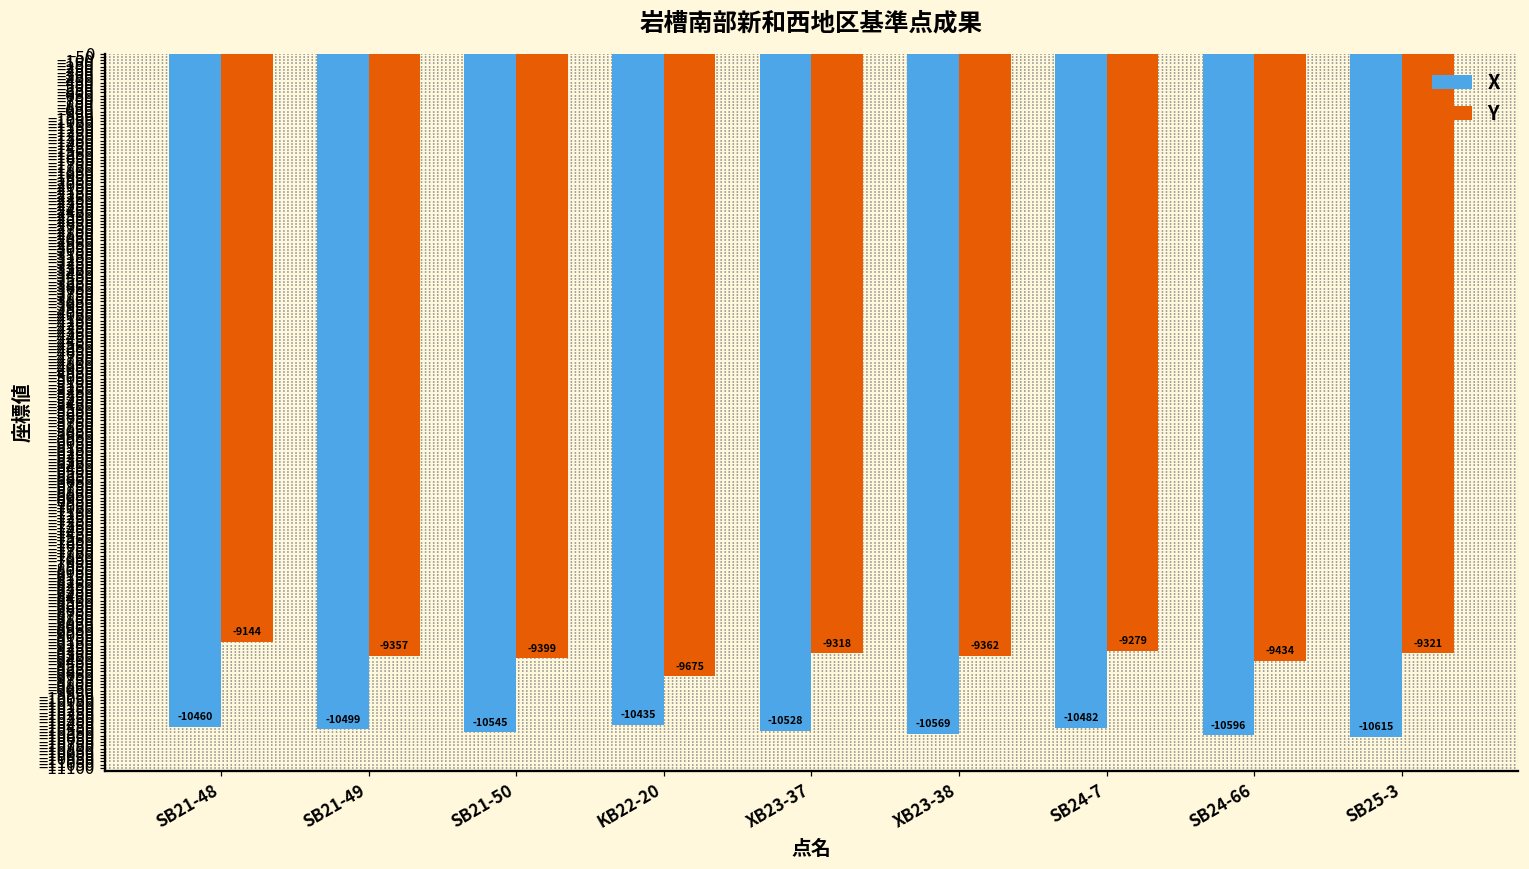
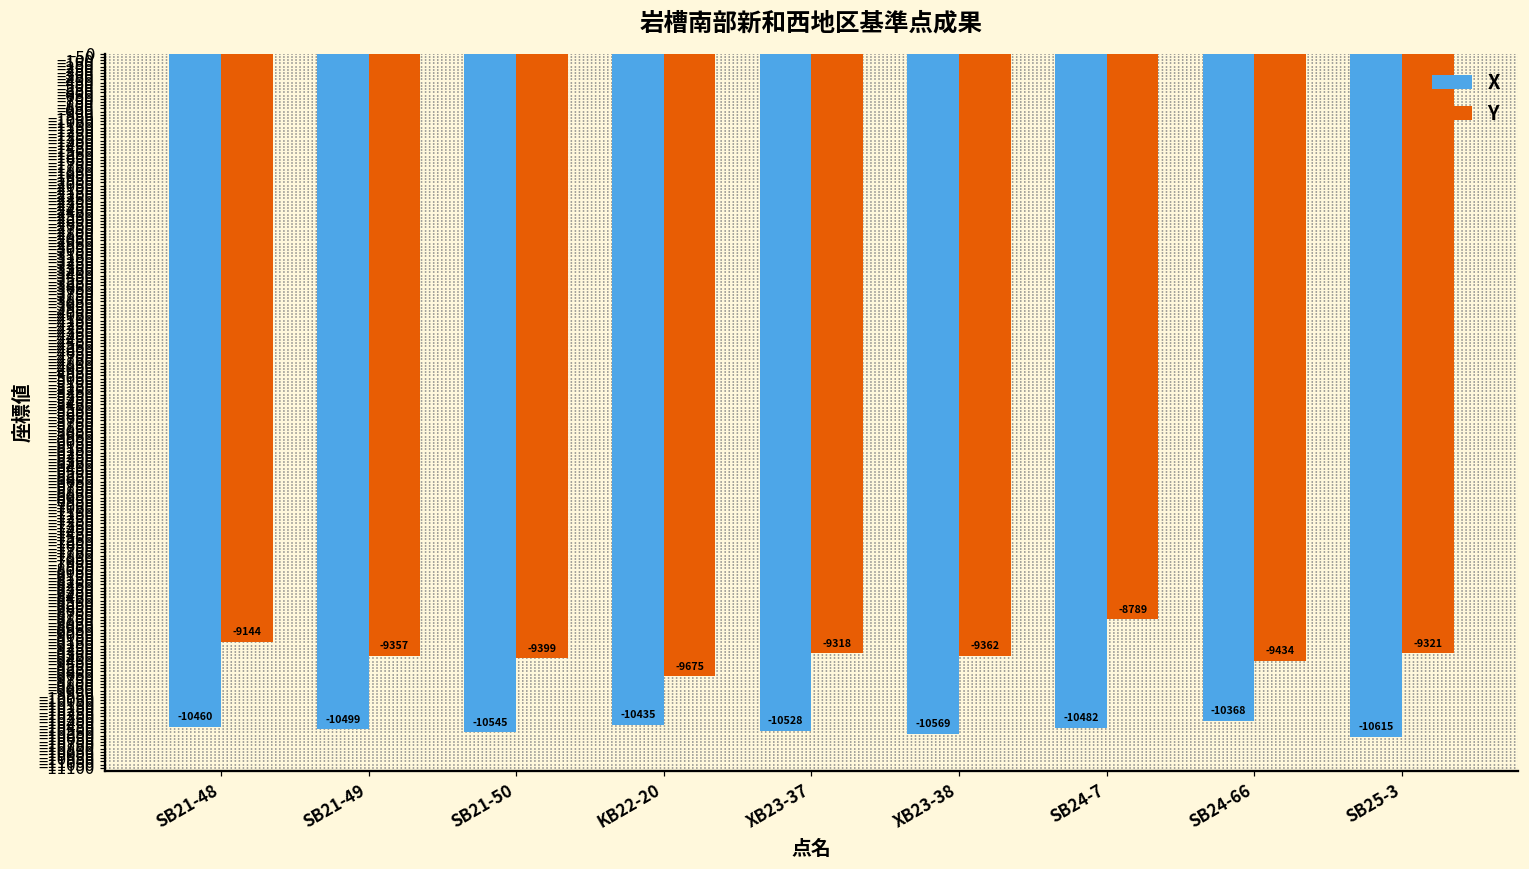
  {
    "X": {
      "SB21-48": -10460,
      "SB21-49": -10499,
      "SB21-50": -10545,
      "KB22-20": -10435,
      "XB23-37": -10528,
      "XB23-38": -10569,
      "SB24-7": -10482,
-     "SB24-66": -10596,
+     "SB24-66": -10368,
      "SB25-3": -10615
    },
    "Y": {
      "SB21-48": -9144,
      "SB21-49": -9357,
      "SB21-50": -9399,
      "KB22-20": -9675,
      "XB23-37": -9318,
      "XB23-38": -9362,
-     "SB24-7": -9279,
+     "SB24-7": -8789,
      "SB24-66": -9434,
      "SB25-3": -9321
    }
  }
